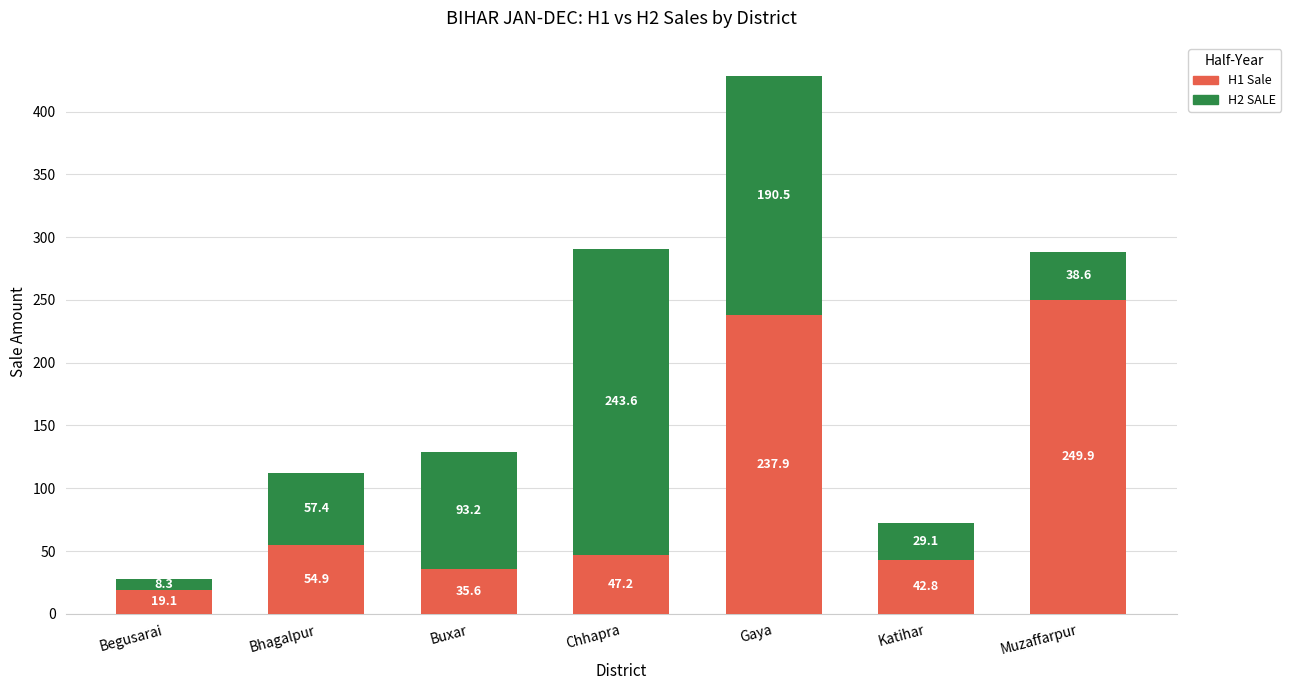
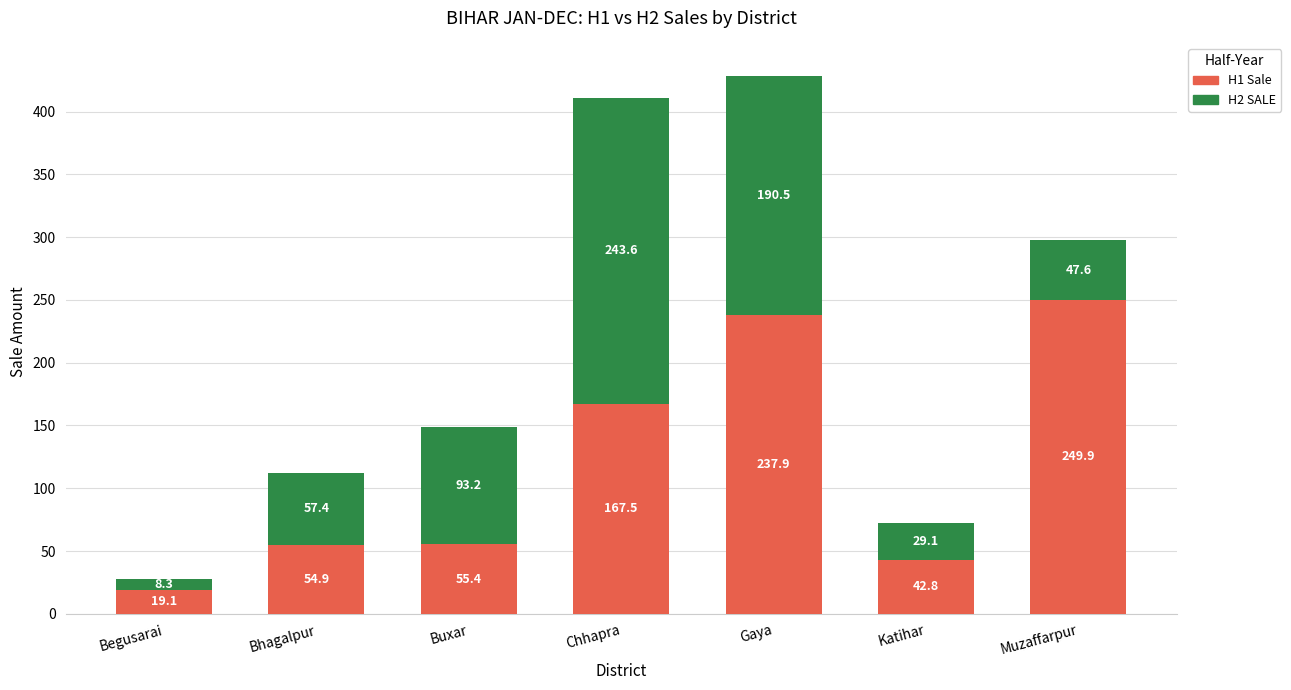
  {
    "H1 Sale": {
      "Begusarai": 19.1,
      "Bhagalpur": 54.9,
-     "Buxar": 35.6,
-     "Chhapra": 47.2,
+     "Buxar": 55.4,
+     "Chhapra": 167.5,
      "Gaya": 237.9,
      "Katihar": 42.8,
      "Muzaffarpur": 249.9
    },
    "H2 SALE": {
      "Begusarai": 8.3,
      "Bhagalpur": 57.4,
      "Buxar": 93.2,
      "Chhapra": 243.6,
      "Gaya": 190.5,
      "Katihar": 29.1,
-     "Muzaffarpur": 38.6
+     "Muzaffarpur": 47.6
    }
  }
